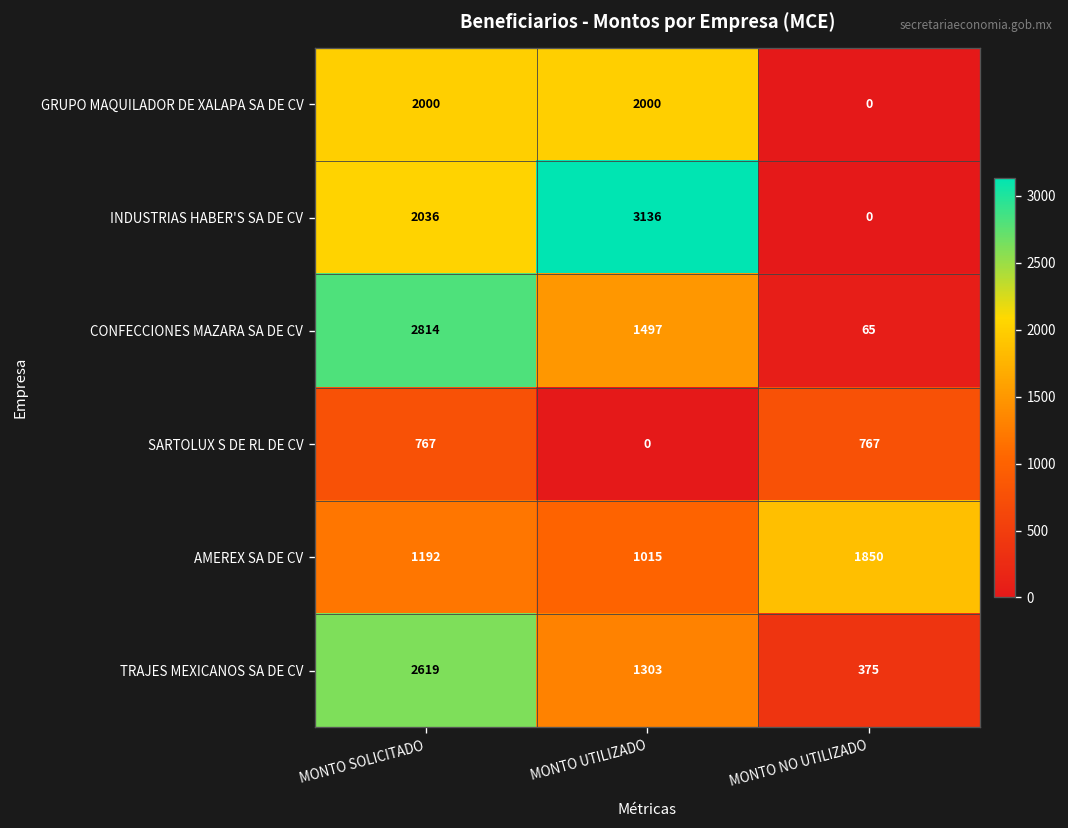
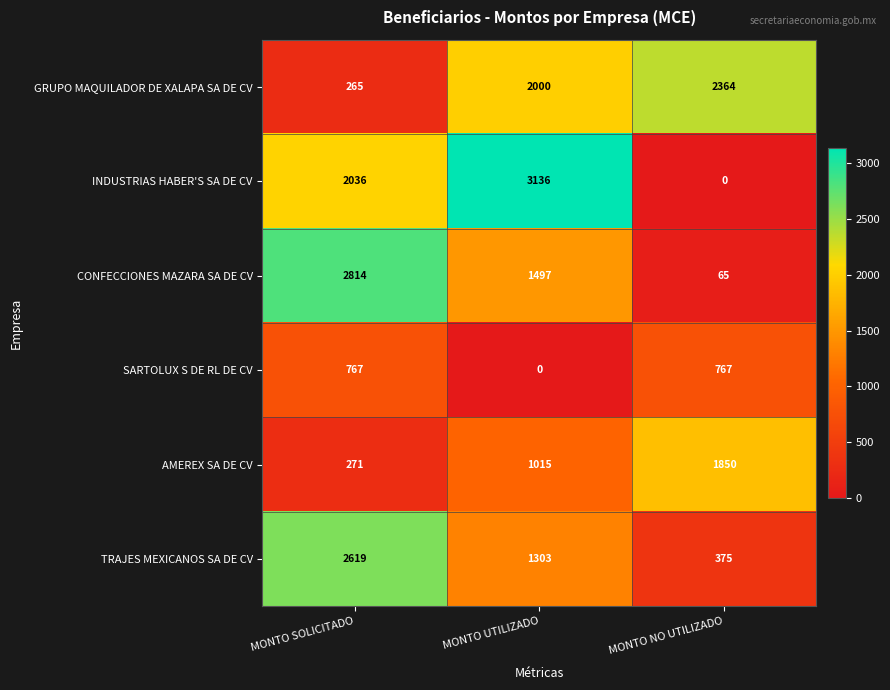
  {
    "GRUPO MAQUILADOR DE XALAPA SA DE CV": {
-     "MONTO SOLICITADO": 2000,
+     "MONTO SOLICITADO": 265,
      "MONTO UTILIZADO": 2000,
-     "MONTO NO UTILIZADO": 0
+     "MONTO NO UTILIZADO": 2364
    },
    "INDUSTRIAS HABER'S SA DE CV": {
      "MONTO SOLICITADO": 2036,
      "MONTO UTILIZADO": 3136,
      "MONTO NO UTILIZADO": 0
    },
    "CONFECCIONES MAZARA SA DE CV": {
      "MONTO SOLICITADO": 2814,
      "MONTO UTILIZADO": 1497,
      "MONTO NO UTILIZADO": 65
    },
    "SARTOLUX S DE RL DE CV": {
      "MONTO SOLICITADO": 767,
      "MONTO UTILIZADO": 0,
      "MONTO NO UTILIZADO": 767
    },
    "AMEREX SA DE CV": {
-     "MONTO SOLICITADO": 1192,
+     "MONTO SOLICITADO": 271,
      "MONTO UTILIZADO": 1015,
      "MONTO NO UTILIZADO": 1850
    },
    "TRAJES MEXICANOS SA DE CV": {
      "MONTO SOLICITADO": 2619,
      "MONTO UTILIZADO": 1303,
      "MONTO NO UTILIZADO": 375
    }
  }
